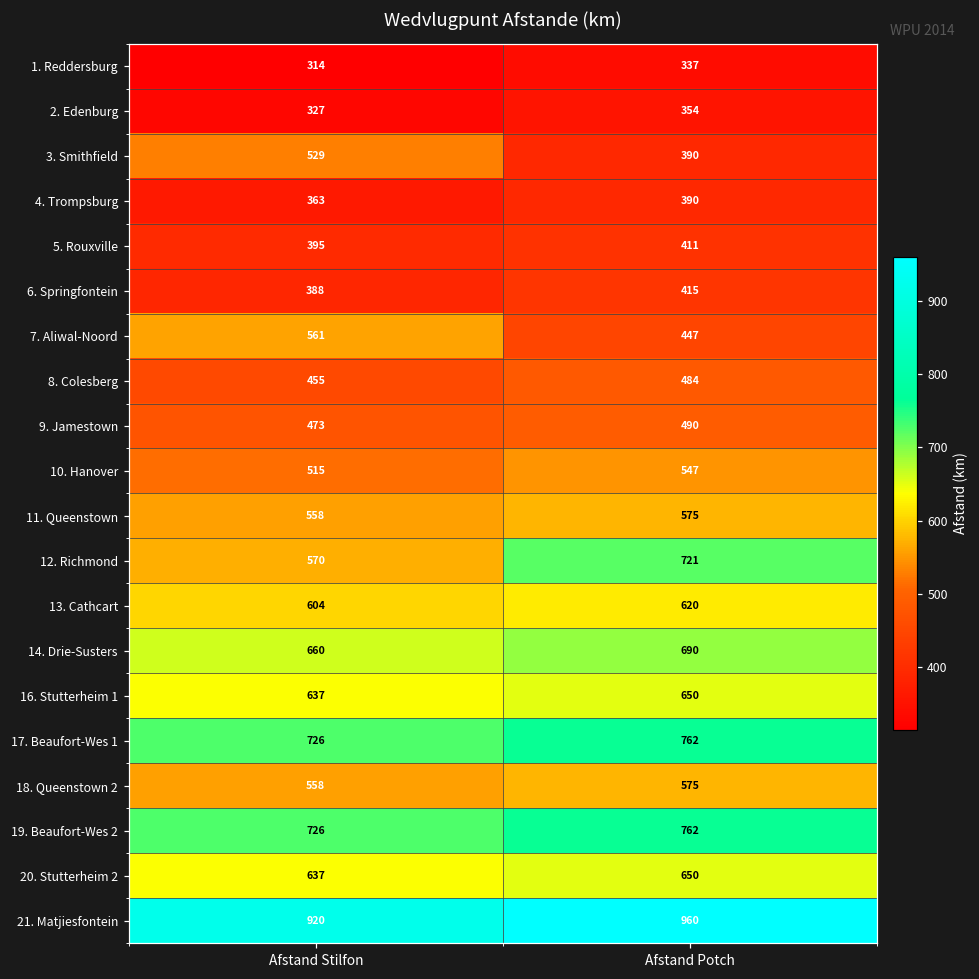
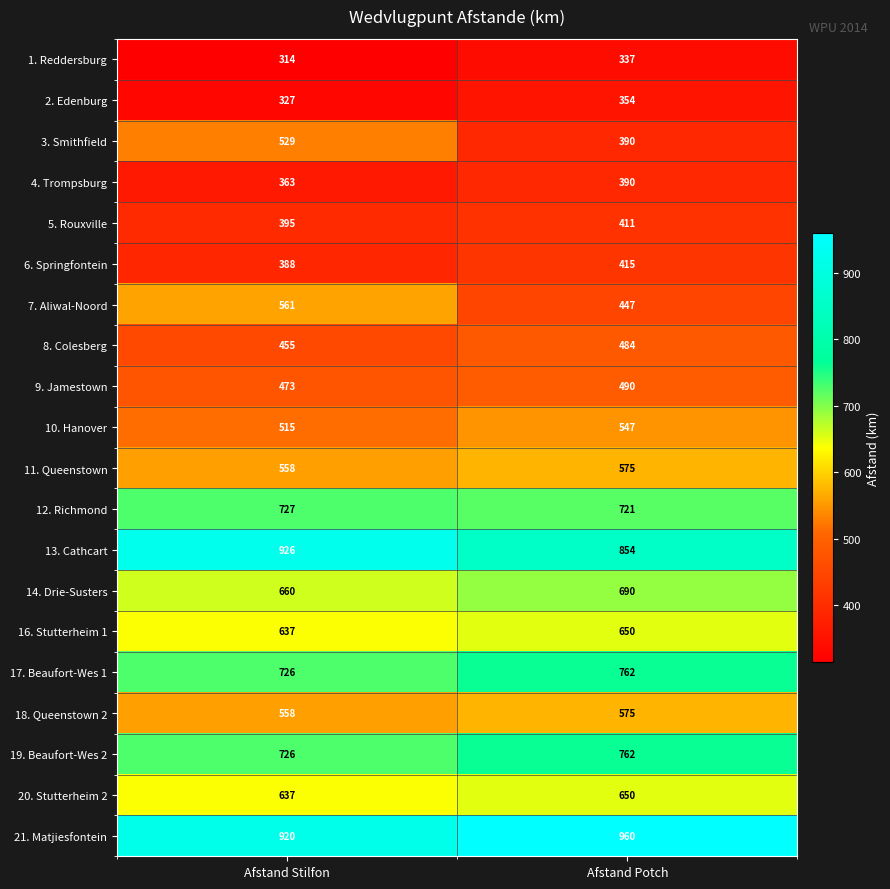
  {
    "1. Reddersburg": {
      "Afstand Stilfon": 314,
      "Afstand Potch": 337
    },
    "2. Edenburg": {
      "Afstand Stilfon": 327,
      "Afstand Potch": 354
    },
    "3. Smithfield": {
      "Afstand Stilfon": 529,
      "Afstand Potch": 390
    },
    "4. Trompsburg": {
      "Afstand Stilfon": 363,
      "Afstand Potch": 390
    },
    "5. Rouxville": {
      "Afstand Stilfon": 395,
      "Afstand Potch": 411
    },
    "6. Springfontein": {
      "Afstand Stilfon": 388,
      "Afstand Potch": 415
    },
    "7. Aliwal-Noord": {
      "Afstand Stilfon": 561,
      "Afstand Potch": 447
    },
    "8. Colesberg": {
      "Afstand Stilfon": 455,
      "Afstand Potch": 484
    },
    "9. Jamestown": {
      "Afstand Stilfon": 473,
      "Afstand Potch": 490
    },
    "10. Hanover": {
      "Afstand Stilfon": 515,
      "Afstand Potch": 547
    },
    "11. Queenstown": {
      "Afstand Stilfon": 558,
      "Afstand Potch": 575
    },
    "12. Richmond": {
-     "Afstand Stilfon": 570,
+     "Afstand Stilfon": 727,
      "Afstand Potch": 721
    },
    "13. Cathcart": {
-     "Afstand Stilfon": 604,
-     "Afstand Potch": 620
+     "Afstand Stilfon": 926,
+     "Afstand Potch": 854
    },
    "14. Drie-Susters": {
      "Afstand Stilfon": 660,
      "Afstand Potch": 690
    },
    "16. Stutterheim 1": {
      "Afstand Stilfon": 637,
      "Afstand Potch": 650
    },
    "17. Beaufort-Wes 1": {
      "Afstand Stilfon": 726,
      "Afstand Potch": 762
    },
    "18. Queenstown 2": {
      "Afstand Stilfon": 558,
      "Afstand Potch": 575
    },
    "19. Beaufort-Wes 2": {
      "Afstand Stilfon": 726,
      "Afstand Potch": 762
    },
    "20. Stutterheim 2": {
      "Afstand Stilfon": 637,
      "Afstand Potch": 650
    },
    "21. Matjiesfontein": {
      "Afstand Stilfon": 920,
      "Afstand Potch": 960
    }
  }
